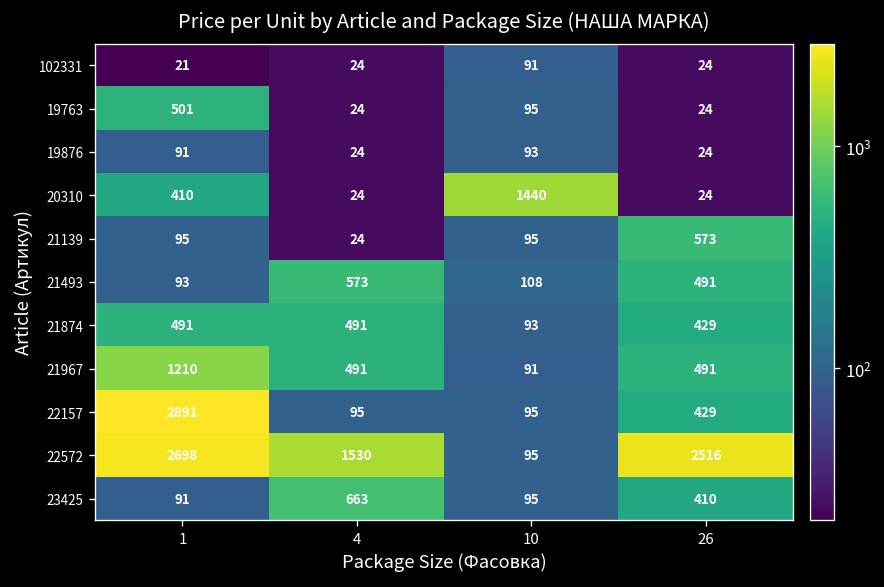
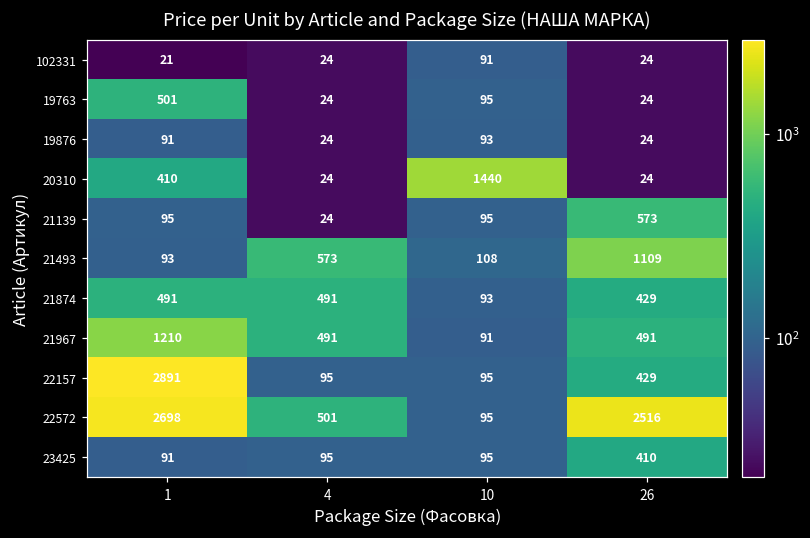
  {
    "102331": {
      "1": 21,
      "4": 24,
      "10": 91,
      "26": 24
    },
    "19763": {
      "1": 501,
      "4": 24,
      "10": 95,
      "26": 24
    },
    "19876": {
      "1": 91,
      "4": 24,
      "10": 93,
      "26": 24
    },
    "20310": {
      "1": 410,
      "4": 24,
      "10": 1440,
      "26": 24
    },
    "21139": {
      "1": 95,
      "4": 24,
      "10": 95,
      "26": 573
    },
    "21493": {
      "1": 93,
      "4": 573,
      "10": 108,
-     "26": 491
+     "26": 1109
    },
    "21874": {
      "1": 491,
      "4": 491,
      "10": 93,
      "26": 429
    },
    "21967": {
      "1": 1210,
      "4": 491,
      "10": 91,
      "26": 491
    },
    "22157": {
      "1": 2891,
      "4": 95,
      "10": 95,
      "26": 429
    },
    "22572": {
      "1": 2698,
-     "4": 1530,
+     "4": 501,
      "10": 95,
      "26": 2516
    },
    "23425": {
      "1": 91,
-     "4": 663,
+     "4": 95,
      "10": 95,
      "26": 410
    }
  }
